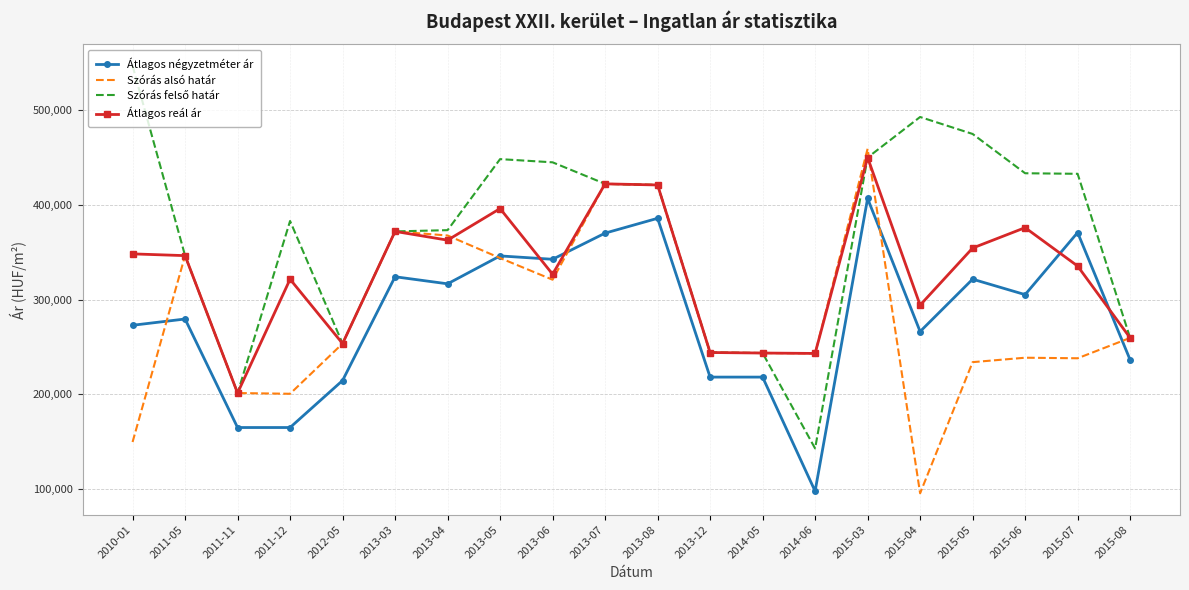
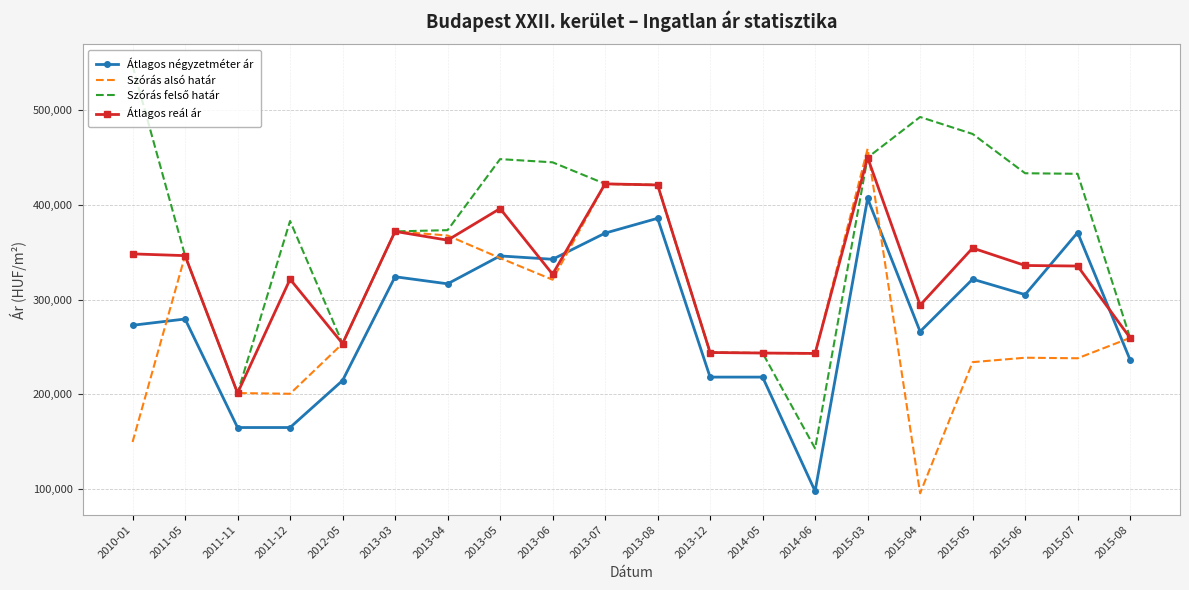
  {
    "Átlagos négyzetméter ár": {
      "2010-01": "270,000",
      "2011-05": "280,000",
      "2011-11": "170,000",
      "2011-12": "170,000",
      "2012-05": "210,000",
      "2013-03": "320,000",
      "2013-04": "320,000",
      "2013-06": "340,000",
      "2013-07": "370,000",
      "2013-08": "390,000",
      "2013-12": "220,000",
      "2014-05": "220,000",
      "2014-06": "100,000",
      "2015-03": "410,000",
      "2015-04": "270,000",
      "2015-05": "320,000",
      "2015-06": "310,000",
      "2015-07": "370,000",
      "2015-08": "240,000"
    },
    "Szórás alsó határ": {
      "2010-01": "150,000",
      "2011-12": "200,000",
      "2013-04": "370,000",
      "2013-06": "320,000",
      "2015-03": "460,000",
      "2015-04": "100,000",
      "2015-05": "230,000",
      "2015-06": "240,000",
      "2015-07": "240,000"
    },
    "Szórás felső határ": {
      "2011-12": "380,000",
      "2013-04": "370,000",
      "2013-05": "450,000",
      "2013-06": "440,000",
      "2014-06": "140,000",
      "2015-04": "490,000",
      "2015-05": "470,000",
      "2015-06": "430,000",
      "2015-07": "430,000"
    },
    "Átlagos reál ár": {
      "2010-01": "350,000",
      "2011-12": "320,000",
      "2013-04": "360,000",
      "2013-05": "400,000",
      "2013-06": "330,000",
      "2015-04": "290,000",
      "2015-05": "350,000",
-     "2015-06": "380,000",
+     "2015-06": "340,000",
      "2015-07": "340,000"
    }
  }
